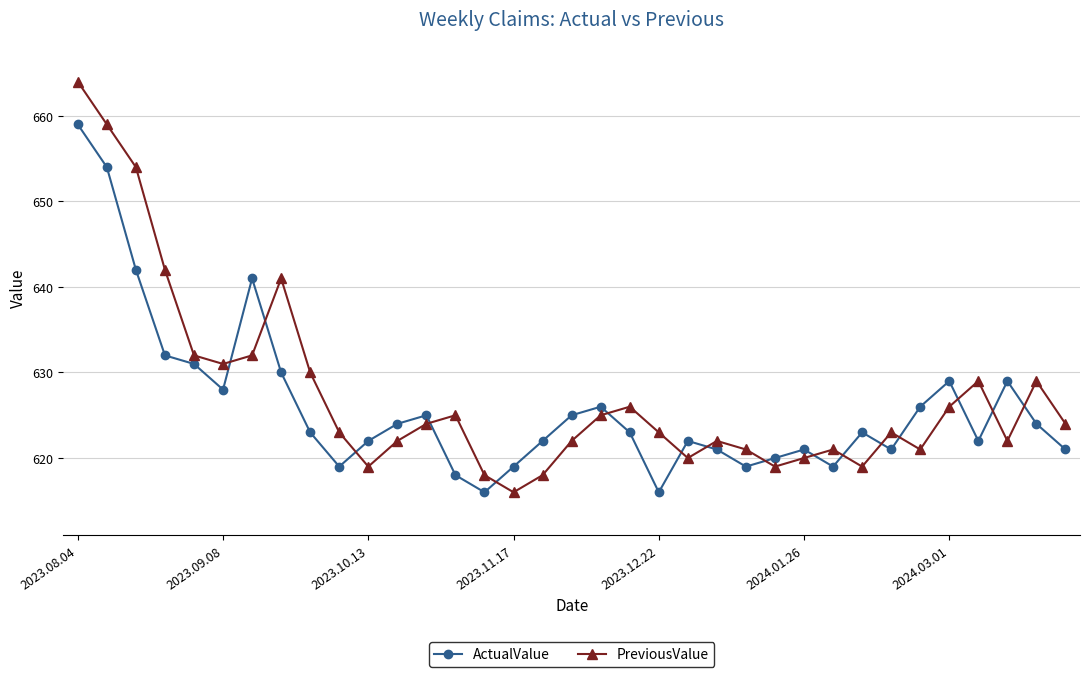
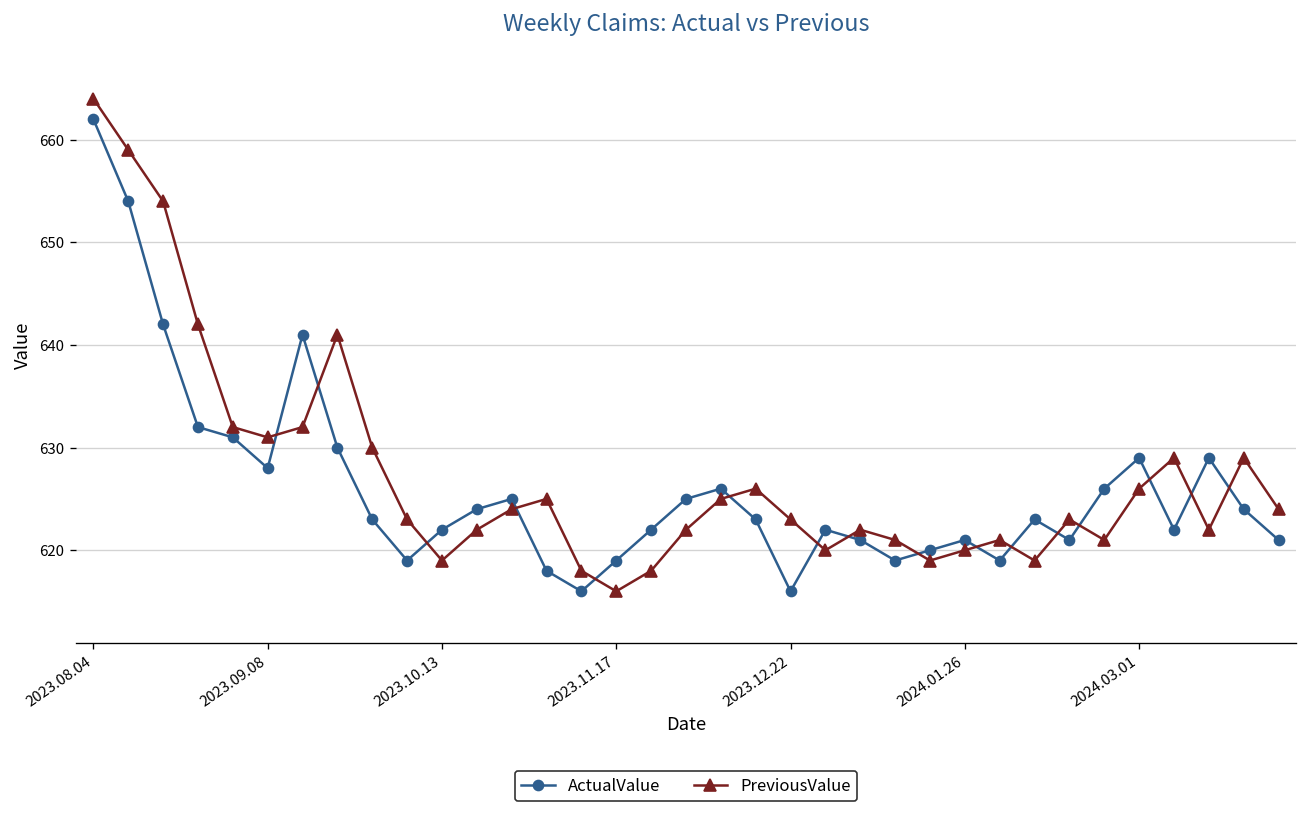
  {
    "ActualValue": {
-     "2023.08.04": 659,
+     "2023.08.04": 662,
      "2023.09.08": 628,
      "2023.10.13": 622,
      "2023.11.17": 619,
      "2023.12.22": 616,
      "2024.01.26": 621,
      "2024.03.01": 629
    },
    "PreviousValue": {
      "2023.08.04": 664,
      "2023.09.08": 631,
      "2023.10.13": 619,
      "2023.11.17": 616,
      "2023.12.22": 623,
      "2024.01.26": 620,
      "2024.03.01": 626
    }
  }
